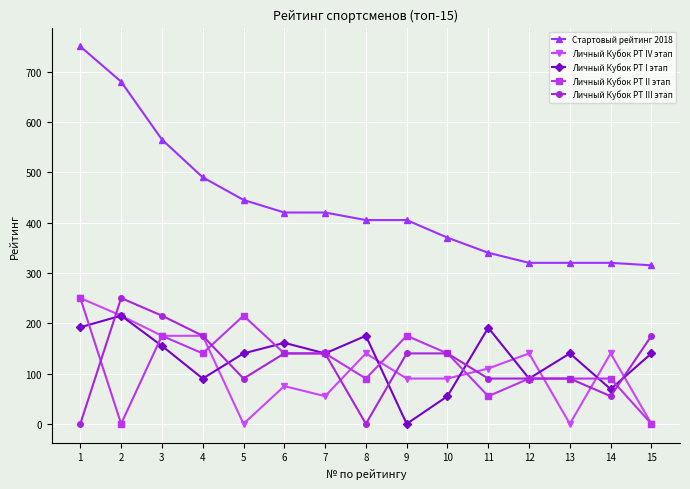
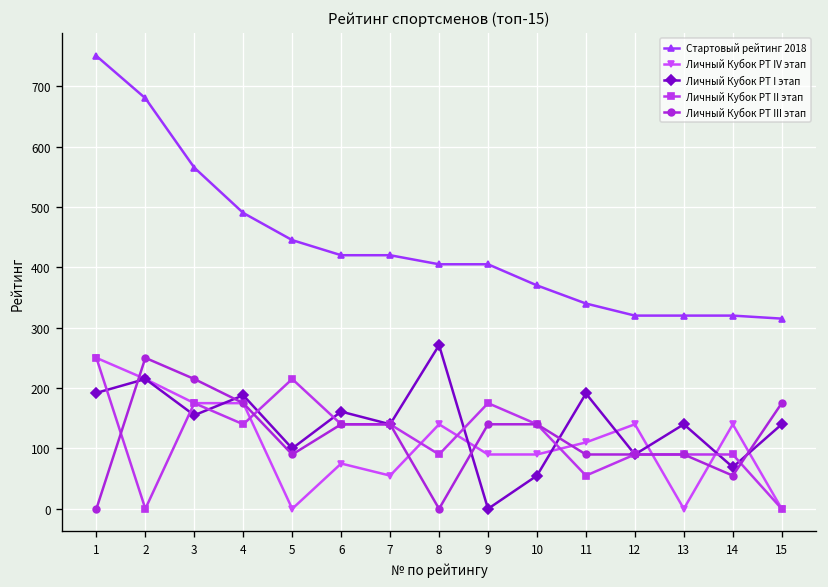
  {
    "Личный Кубок РТ I этап": {
      "1": 190,
      "3": 160,
-     "4": 90,
-     "5": 140,
+     "4": 190,
+     "5": 100,
      "6": 160,
-     "8": 180,
+     "8": 270,
      "9": 0,
      "10": 60,
      "11": 190,
      "13": 140,
      "14": 70,
      "15": 140
    }
  }
